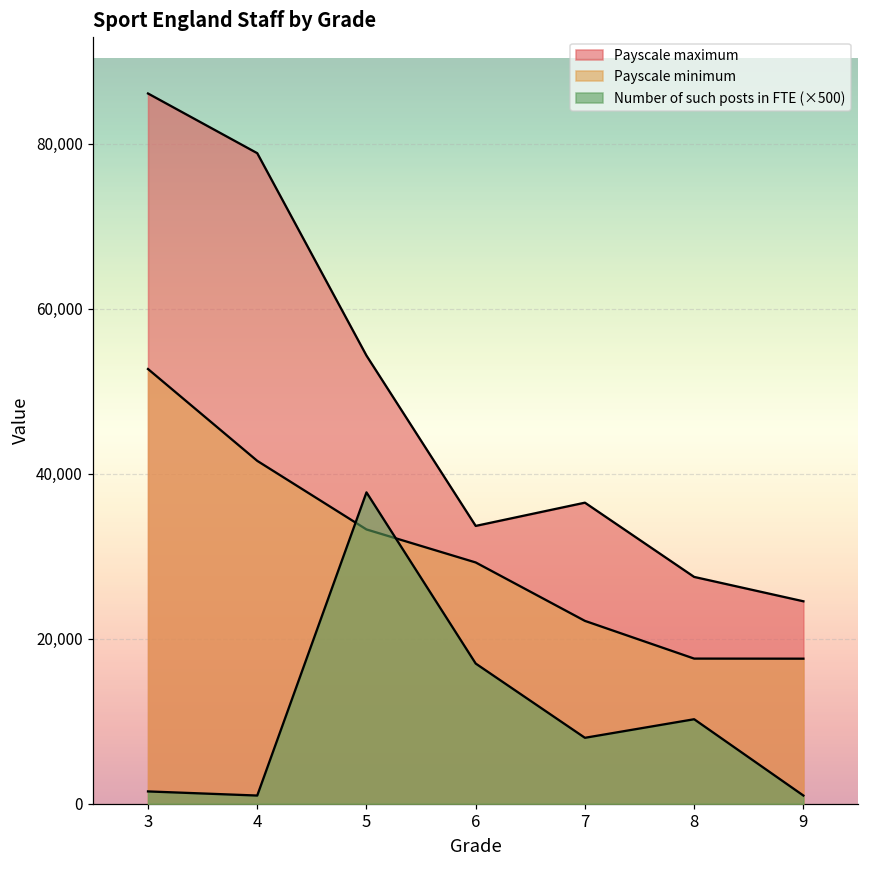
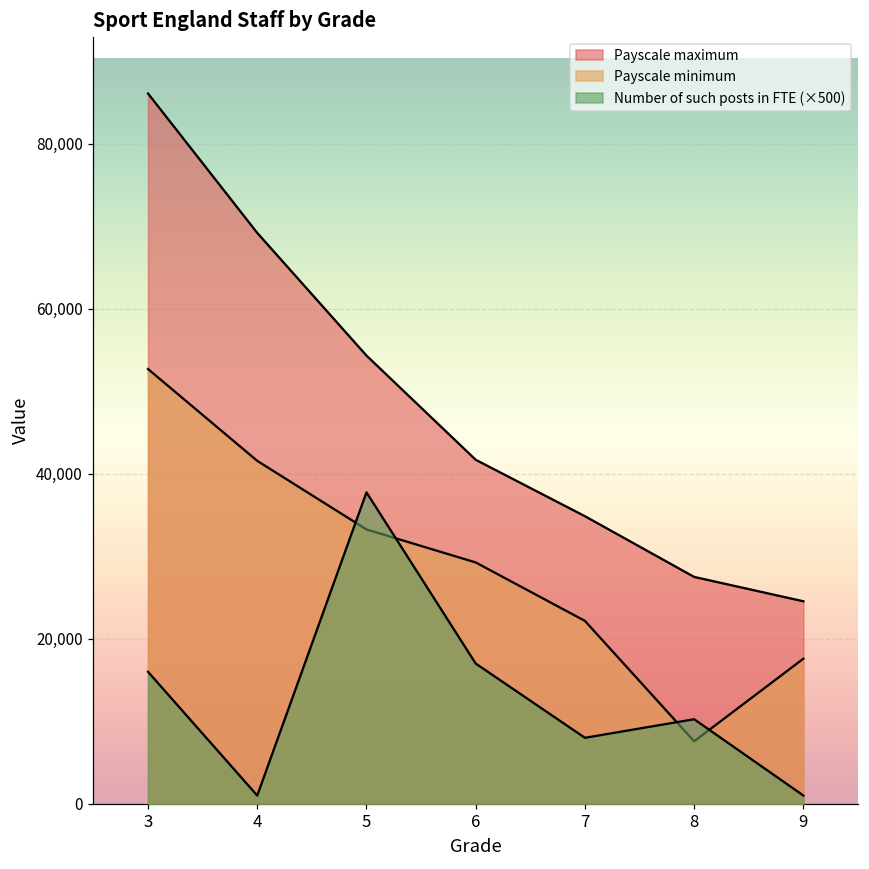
  {
    "Payscale maximum": {
      "3": "86,000",
-     "4": "79,000",
+     "4": "69,000",
      "5": "54,000",
-     "6": "34,000",
-     "7": "37,000",
+     "6": "42,000",
+     "7": "35,000",
      "8": "28,000",
      "9": "25,000"
    },
    "Payscale minimum": {
      "3": "53,000",
      "4": "42,000",
      "5": "33,000",
      "6": "29,000",
      "7": "22,000",
-     "8": "18,000",
+     "8": "8,000",
      "9": "18,000"
    },
    "Number of such posts in FTE (×500)": {
-     "3": "2,000",
+     "3": "16,000",
      "4": "1,000",
      "5": "38,000",
      "6": "17,000",
      "7": "8,000",
      "8": "10,000",
      "9": "1,000"
    }
  }
